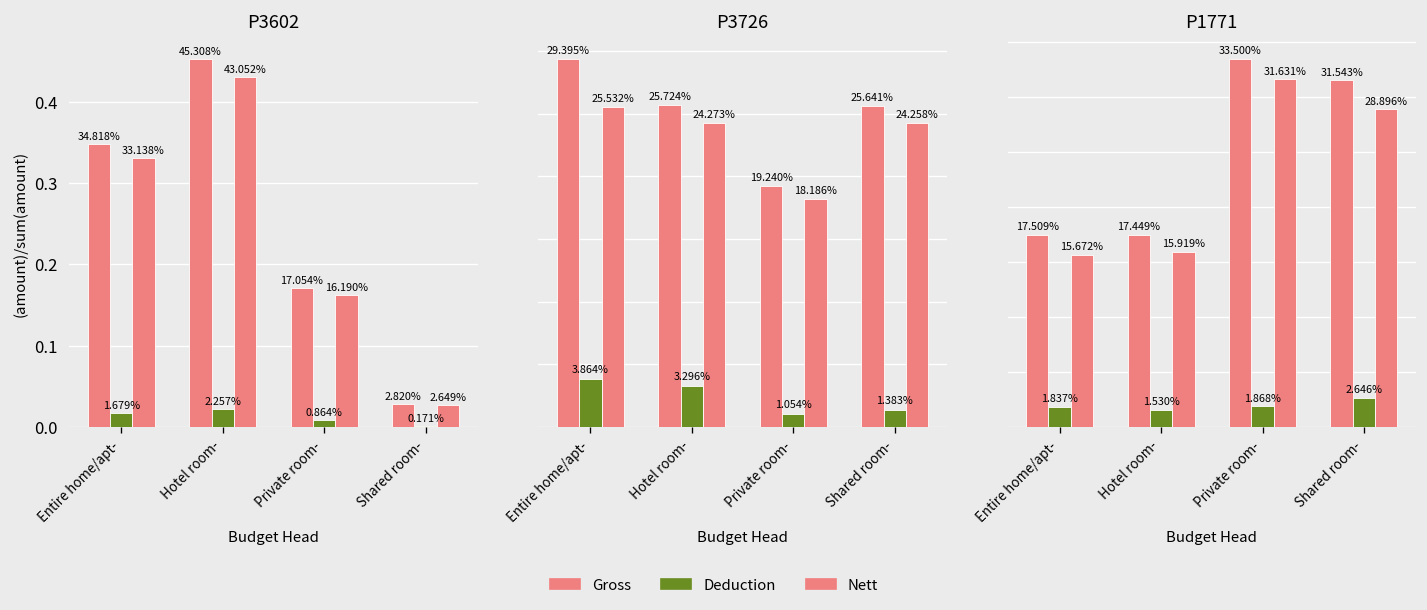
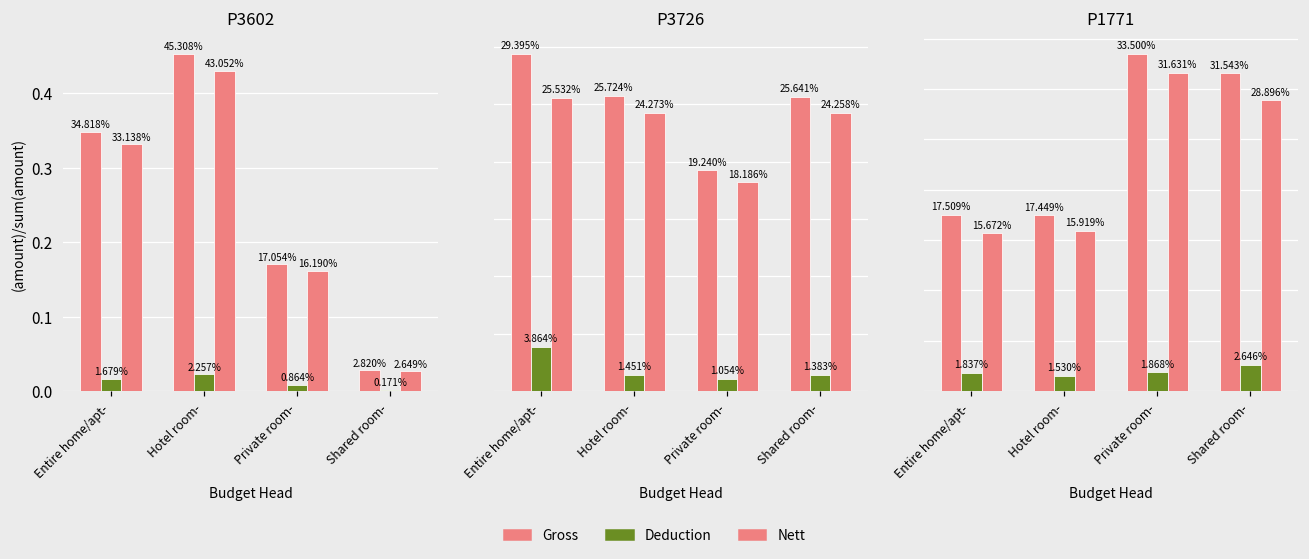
  {
    "P3602": {
      "Deduction": {
        "Entire home/apt-": "1.679%",
        "Hotel room-": "2.257%",
        "Private room-": "0.864%",
        "Shared room-": "0.171%"
      }
    },
    "P3726": {
      "Deduction": {
        "Entire home/apt-": "3.864%",
-       "Hotel room-": "3.296%",
+       "Hotel room-": "1.451%",
        "Private room-": "1.054%",
        "Shared room-": "1.383%"
      }
    },
    "P1771": {
      "Deduction": {
        "Entire home/apt-": "1.837%",
        "Hotel room-": "1.530%",
        "Private room-": "1.868%",
        "Shared room-": "2.646%"
      }
    }
  }
